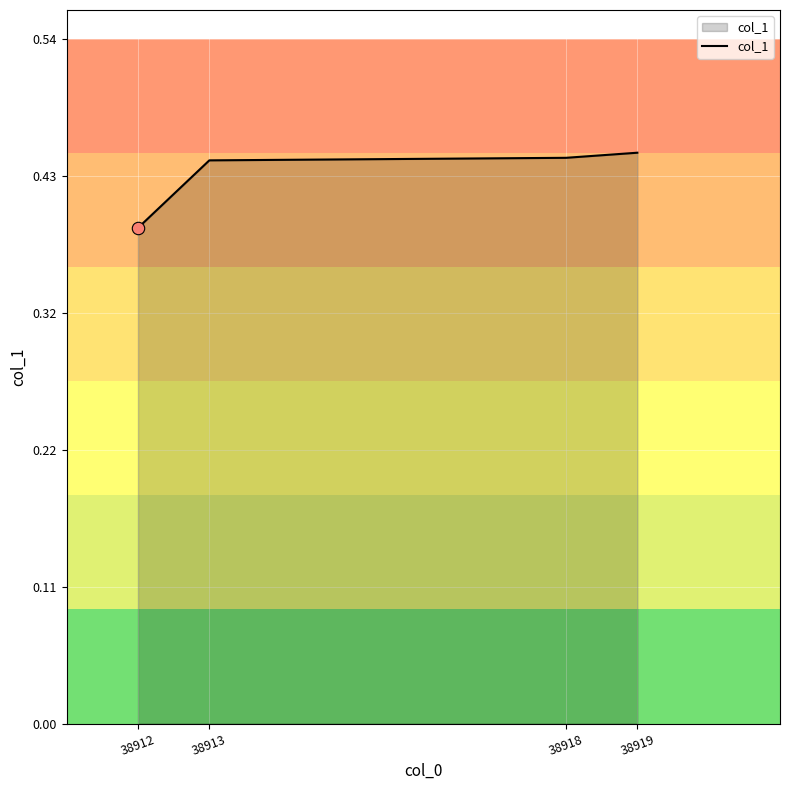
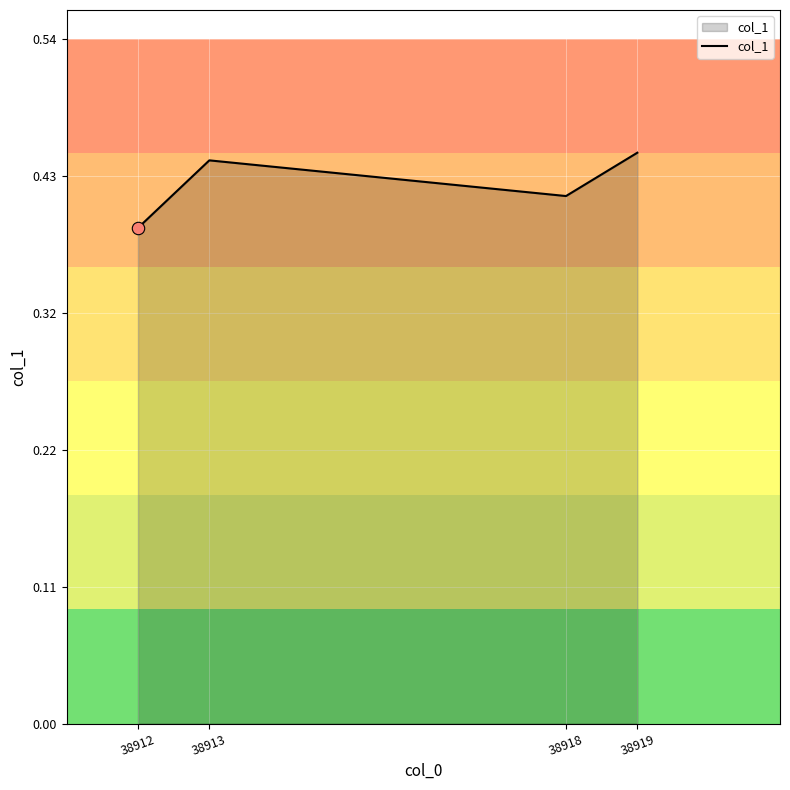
  {
    "col_1": {
      "38913": 0.442,
-     "38918": 0.444,
+     "38918": 0.414,
      "38919": 0.448
    }
  }
